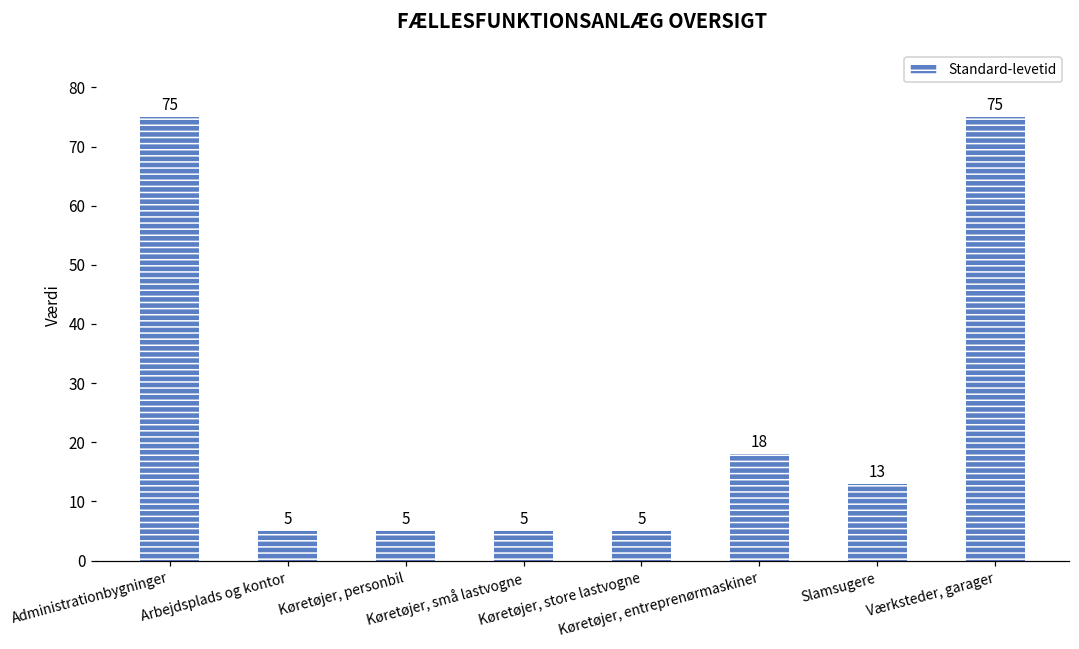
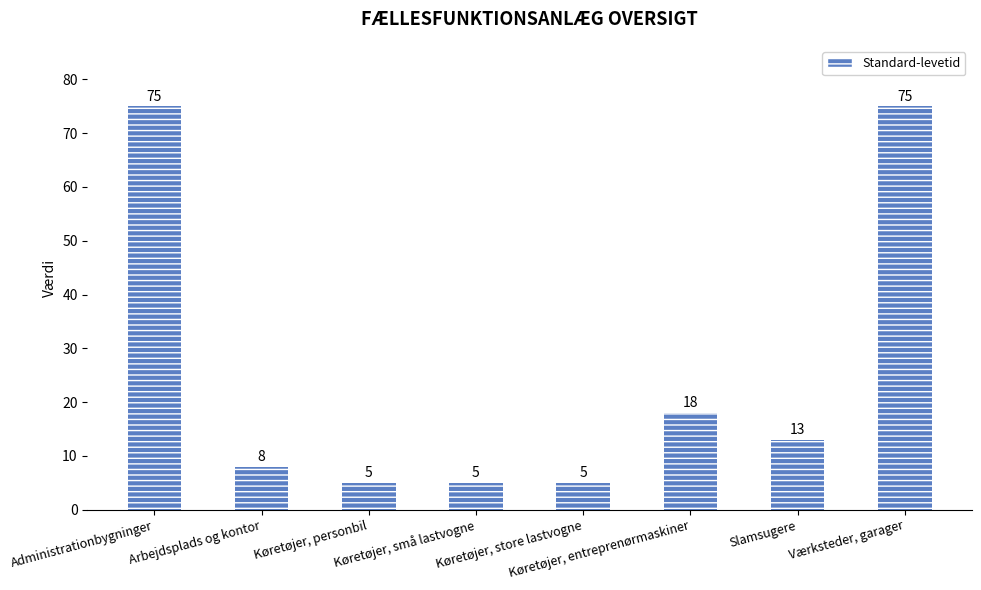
  {
    "Administrationbygninger": 75,
-   "Arbejdsplads og kontor": 5,
+   "Arbejdsplads og kontor": 8,
    "Køretøjer, personbil": 5,
    "Køretøjer, små lastvogne": 5,
    "Køretøjer, store lastvogne": 5,
    "Køretøjer, entreprenørmaskiner": 18,
    "Slamsugere": 13,
    "Værksteder, garager": 75
  }
